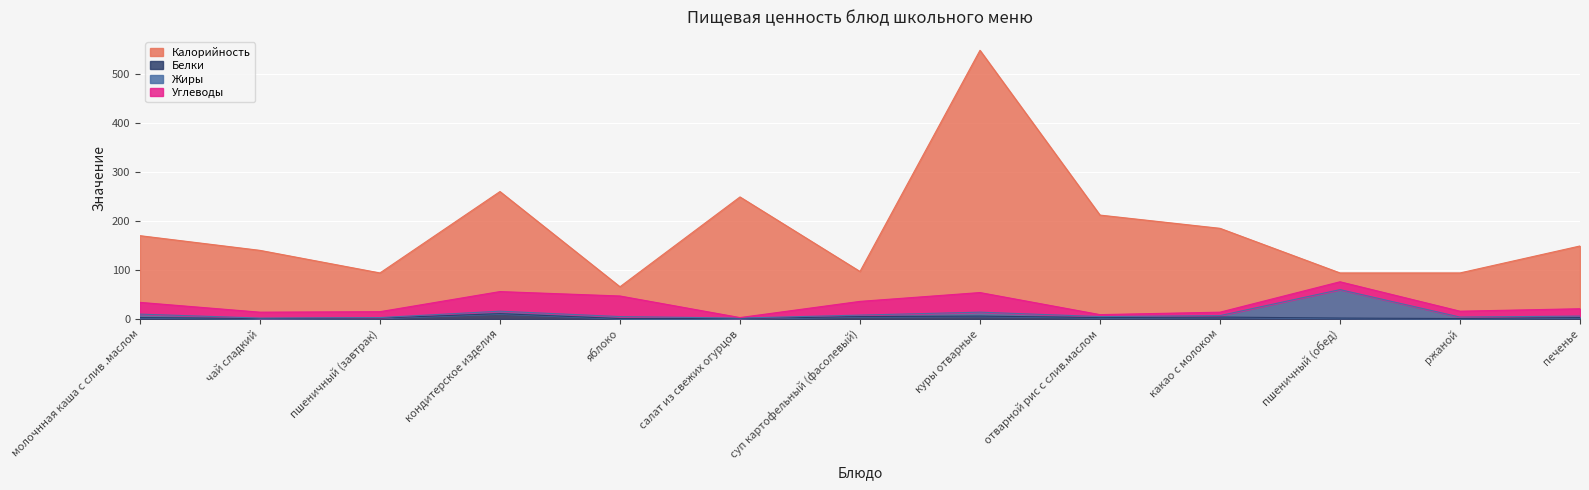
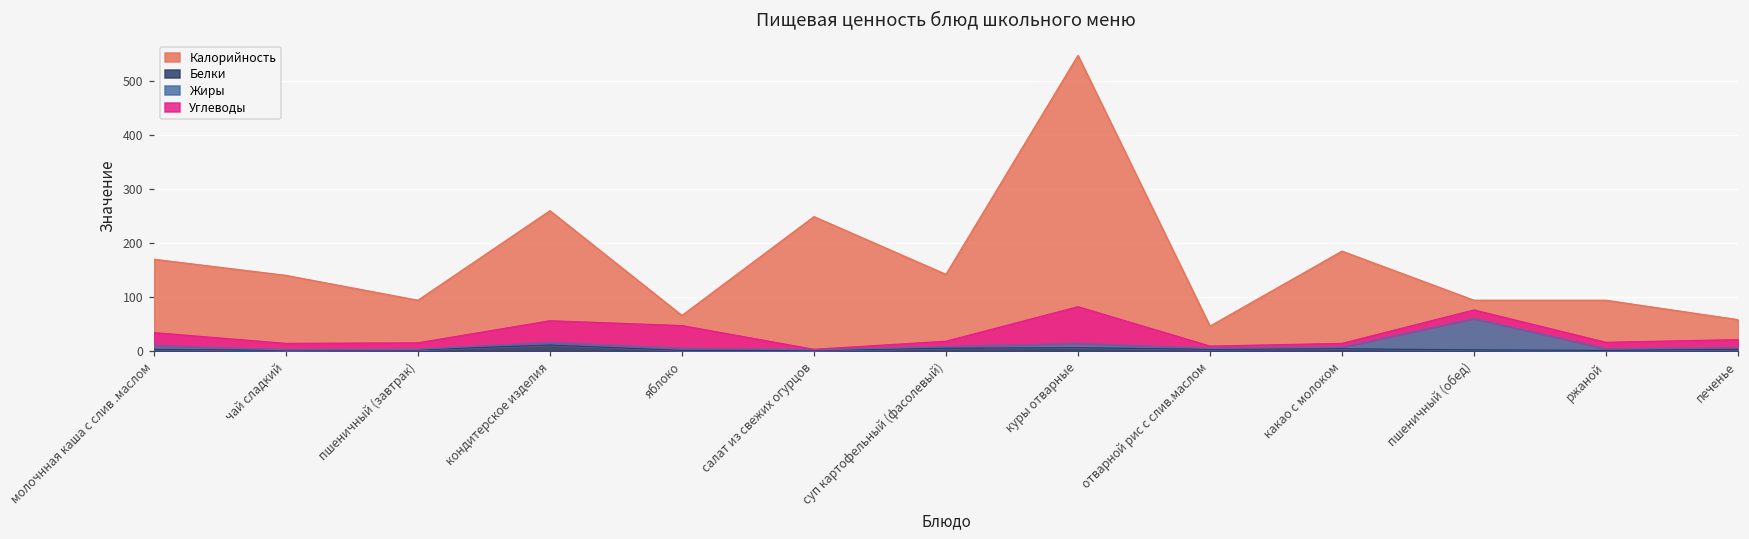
  {
    "Калорийность": {
      "молочнная каша с слив .маслом": 170,
      "чай сладкий": 140,
      "пшеничный (завтрак)": 90,
      "кондитерское изделия": 260,
      "яблоко": 70,
      "салат из свежих огурцов": 250,
-     "суп картофельный (фасолевый)": 100,
+     "суп картофельный (фасолевый)": 140,
      "куры отварные": 550,
-     "отварной рис с слив.маслом": 210,
+     "отварной рис с слив.маслом": 50,
      "какао с молоком": 190,
      "пшеничный (обед)": 90,
      "ржаной": 90,
-     "печенье": 150
+     "печенье": 60
    },
    "Белки": {
      "молочнная каша с слив .маслом": 0,
      "куры отварные": 10,
      "пшеничный (обед)": 0
    },
    "Жиры": {
      "молочнная каша с слив .маслом": 10,
      "куры отварные": 10,
      "пшеничный (обед)": 60
    },
    "Углеводы": {
      "молочнная каша с слив .маслом": 20,
      "чай сладкий": 10,
      "пшеничный (завтрак)": 10,
      "кондитерское изделия": 40,
      "яблоко": 40,
-     "суп картофельный (фасолевый)": 30,
-     "куры отварные": 40,
+     "суп картофельный (фасолевый)": 10,
+     "куры отварные": 70,
      "какао с молоком": 10,
      "пшеничный (обед)": 20,
      "ржаной": 10,
      "печенье": 20
    }
  }
